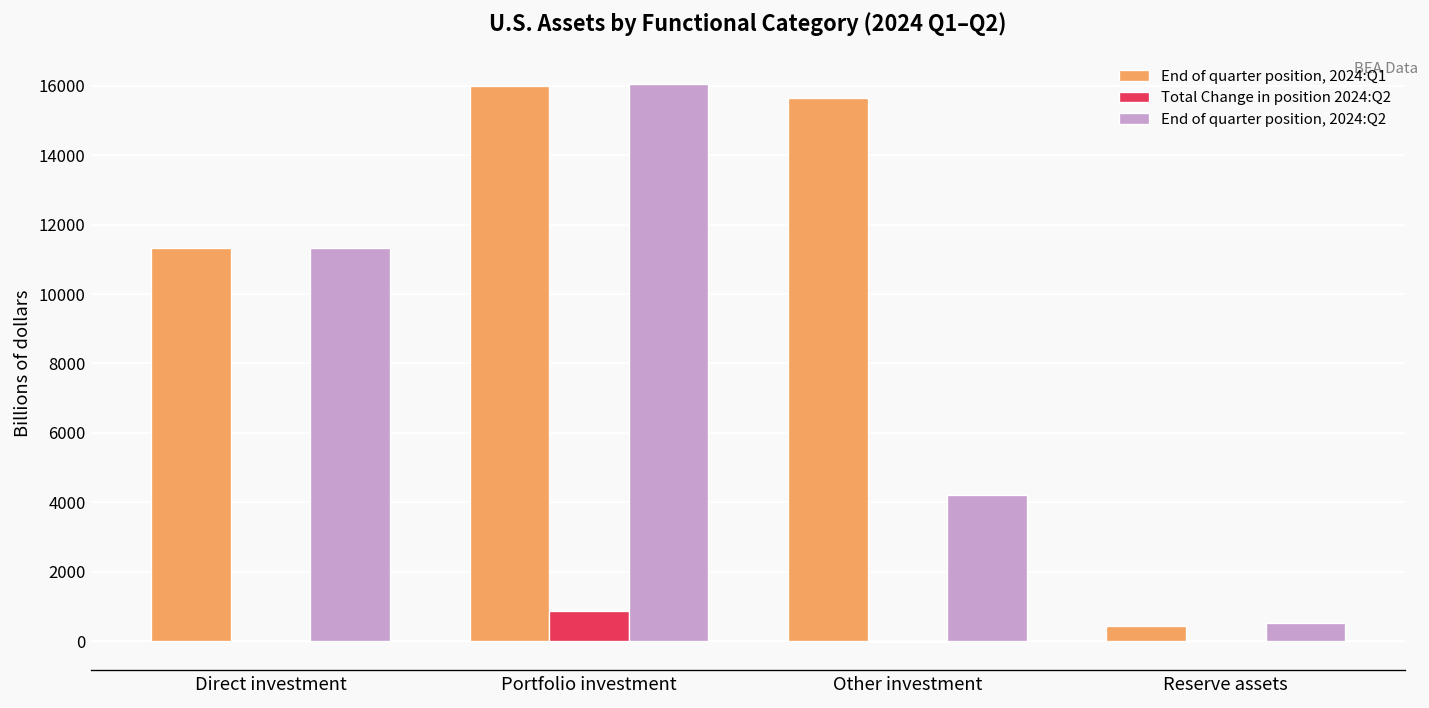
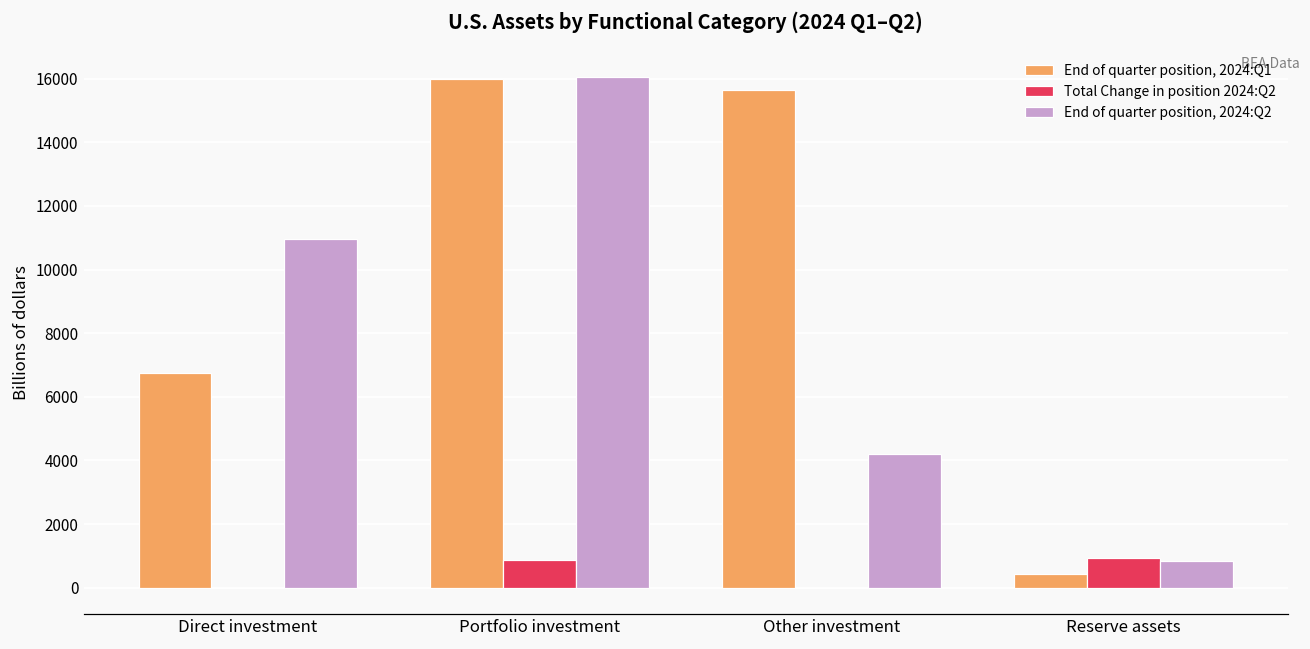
  {
    "End of quarter position, 2024:Q1": {
-     "Direct investment": 11300,
+     "Direct investment": 6800,
      "Portfolio investment": 16000,
      "Other investment": 15600,
      "Reserve assets": 400
    },
    "Total Change in position 2024:Q2": {
      "Portfolio investment": 900,
-     "Reserve assets": 0
+     "Reserve assets": 900
    },
    "End of quarter position, 2024:Q2": {
-     "Direct investment": 11300,
+     "Direct investment": 11000,
      "Portfolio investment": 16100,
      "Other investment": 4200,
-     "Reserve assets": 500
+     "Reserve assets": 800
    }
  }
